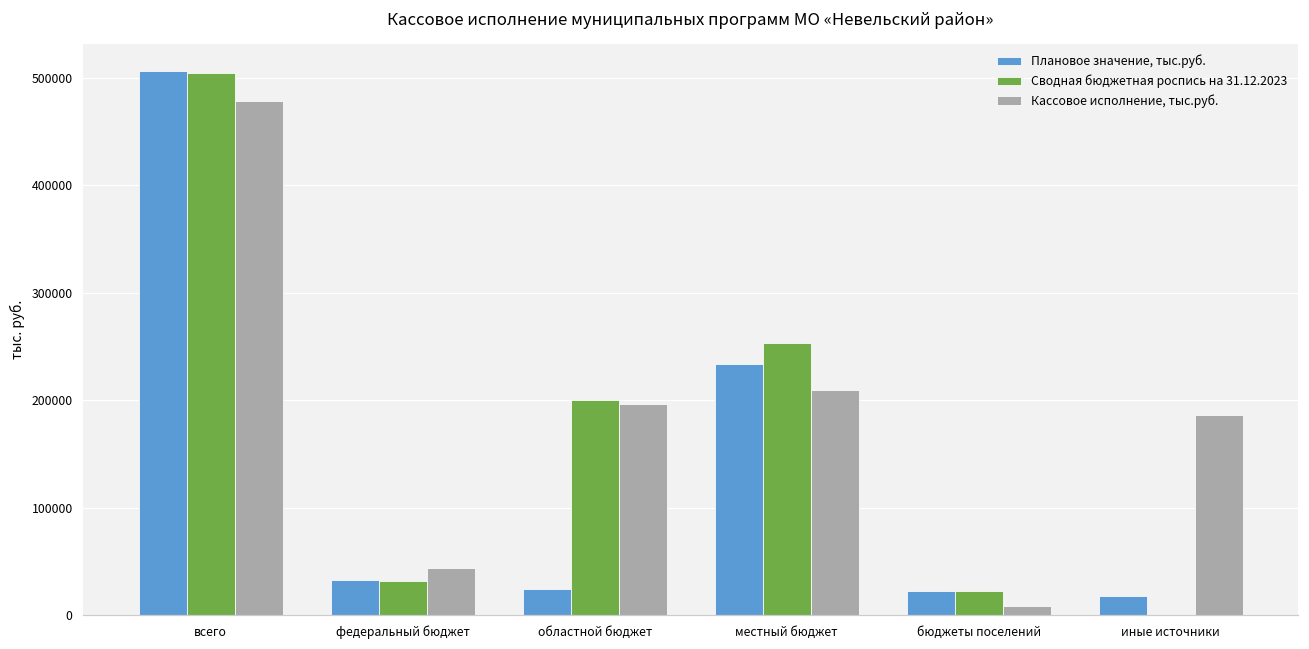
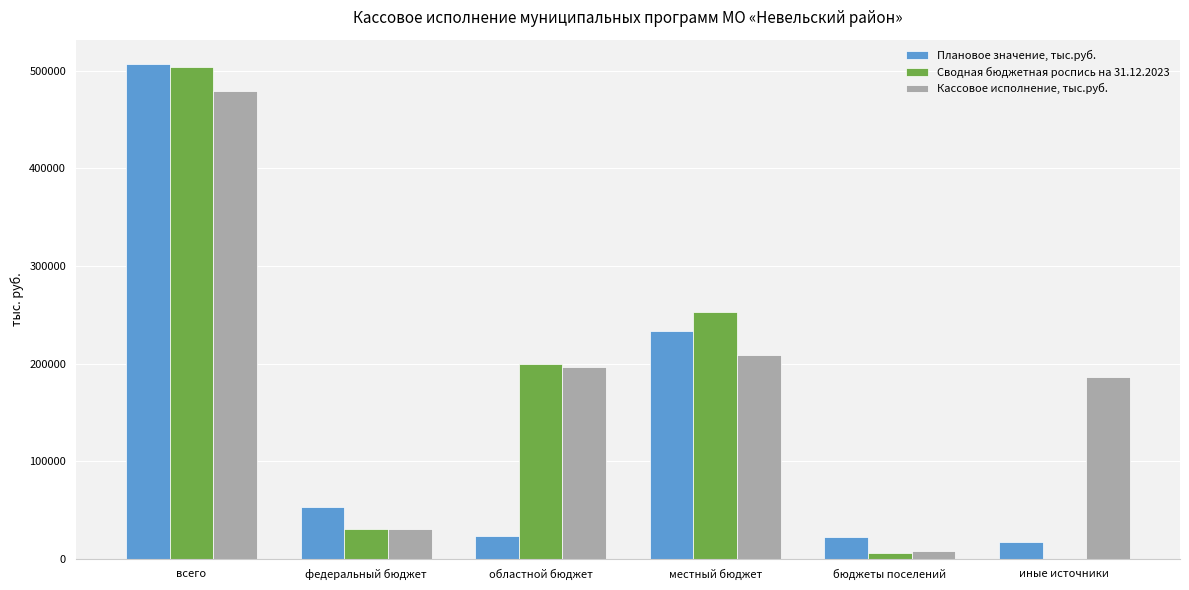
  {
    "Плановое значение, тыс.руб.": {
      "всего": 510000,
-     "федеральный бюджет": 30000,
+     "федеральный бюджет": 50000,
      "областной бюджет": 20000,
      "местный бюджет": 230000,
      "бюджеты поселений": 20000,
      "иные источники": 20000
    },
    "Сводная бюджетная роспись на 31.12.2023": {
      "всего": 500000,
      "федеральный бюджет": 30000,
      "областной бюджет": 200000,
      "местный бюджет": 250000,
-     "бюджеты поселений": 20000
+     "бюджеты поселений": 10000
    },
    "Кассовое исполнение, тыс.руб.": {
      "всего": 480000,
-     "федеральный бюджет": 40000,
+     "федеральный бюджет": 30000,
      "областной бюджет": 200000,
      "местный бюджет": 210000,
      "бюджеты поселений": 10000,
      "иные источники": 190000
    }
  }
